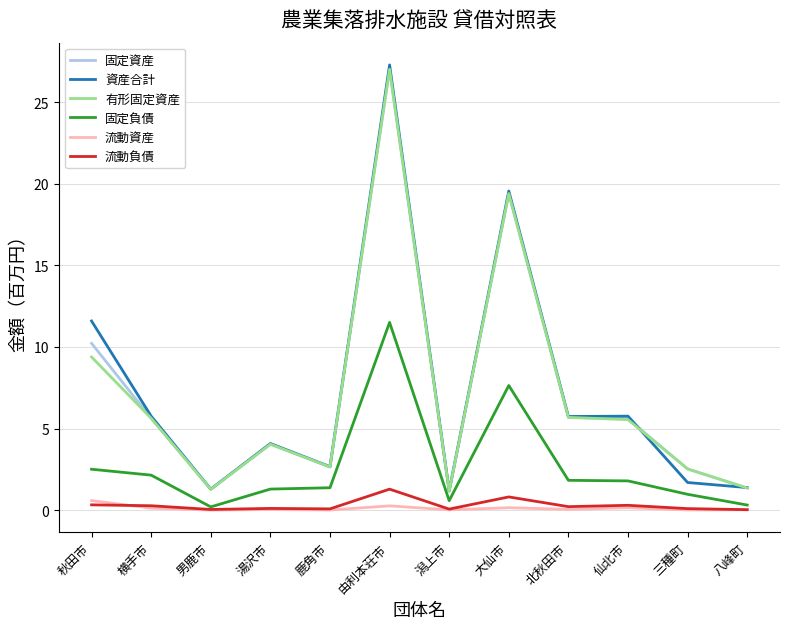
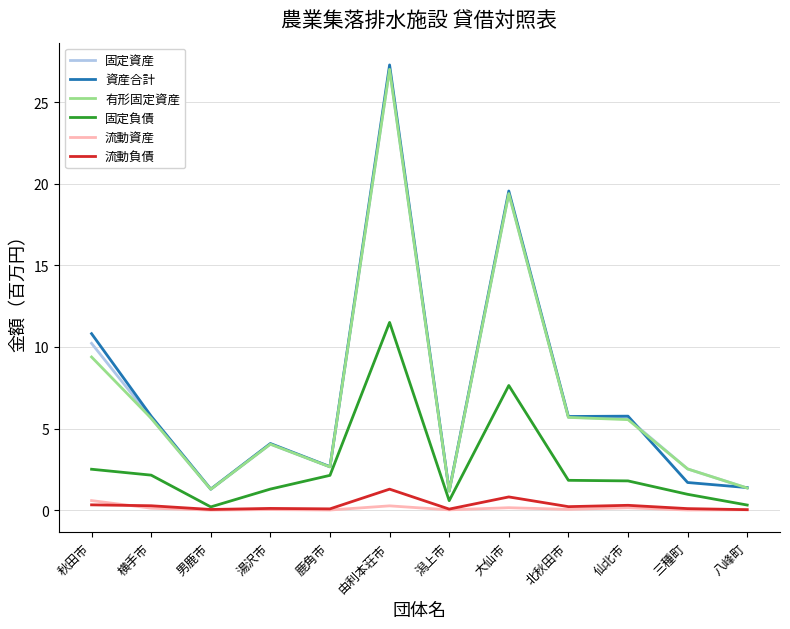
  {
    "固定資産": {
      "秋田市": 10.2
    },
    "資産合計": {
-     "秋田市": 11.6,
+     "秋田市": 10.8,
      "由利本荘市": 27.3,
      "三種町": 1.7
    },
    "有形固定資産": {
      "秋田市": 9.4
    },
    "固定負債": {
      "秋田市": 2.5,
      "横手市": 2.2,
      "男鹿市": 0.2,
      "湯沢市": 1.3,
-     "鹿角市": 1.4,
+     "鹿角市": 2.1,
      "由利本荘市": 11.5,
      "潟上市": 0.6,
      "大仙市": 7.6,
      "北秋田市": 1.8,
      "仙北市": 1.8,
      "三種町": 1.0,
      "八峰町": 0.3
    },
    "流動資産": {
      "秋田市": 0.6,
      "由利本荘市": 0.3,
      "大仙市": 0.2,
      "北秋田市": 0.1
    },
    "流動負債": {
      "秋田市": 0.3,
      "由利本荘市": 1.3,
      "大仙市": 0.8,
      "北秋田市": 0.2
    }
  }
